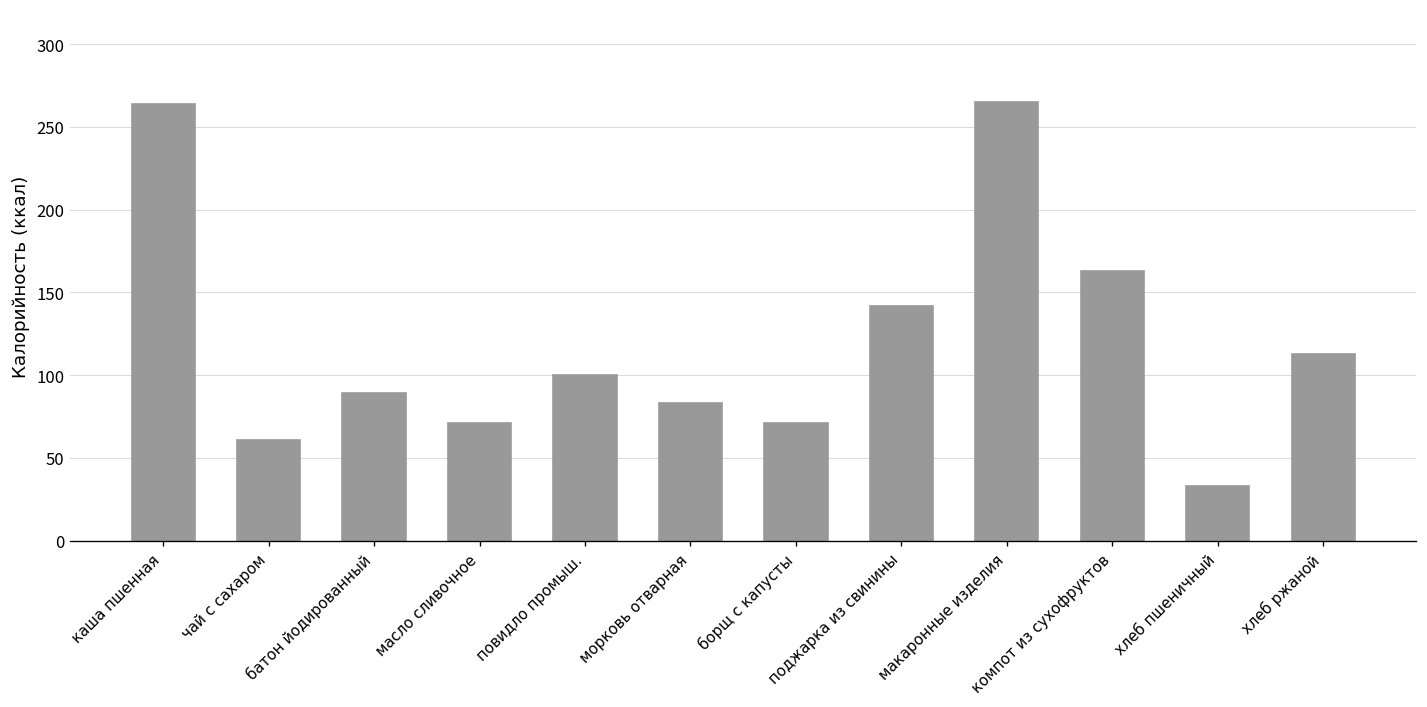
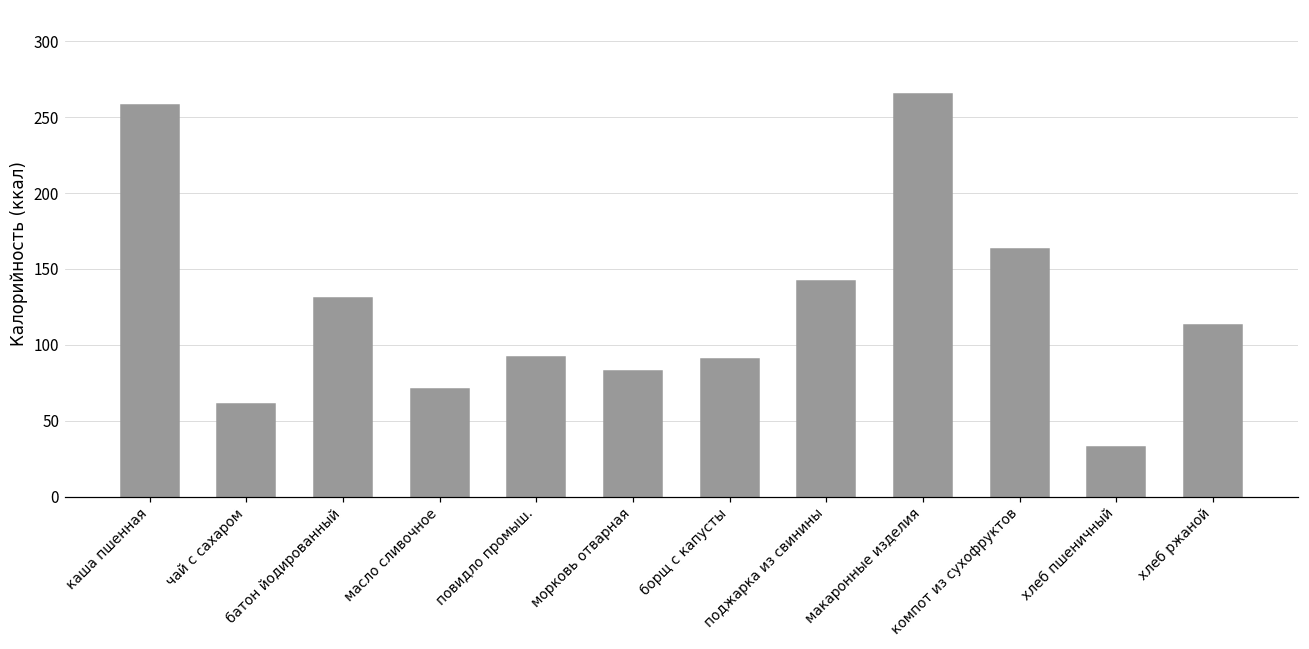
  {
-   "каша пшенная": 264,
+   "каша пшенная": 258,
    "чай с сахаром": 61,
-   "батон йодированный": 89,
+   "батон йодированный": 131,
    "масло сливочное": 71,
-   "повидло промыш.": 100,
+   "повидло промыш.": 92,
    "морковь отварная": 83,
-   "борщ с капусты": 71,
+   "борщ с капусты": 91,
    "поджарка из свинины": 142,
    "макаронные изделия": 265,
    "компот из сухофруктов": 163,
    "хлеб пшеничный": 33,
    "хлеб ржаной": 113
  }
